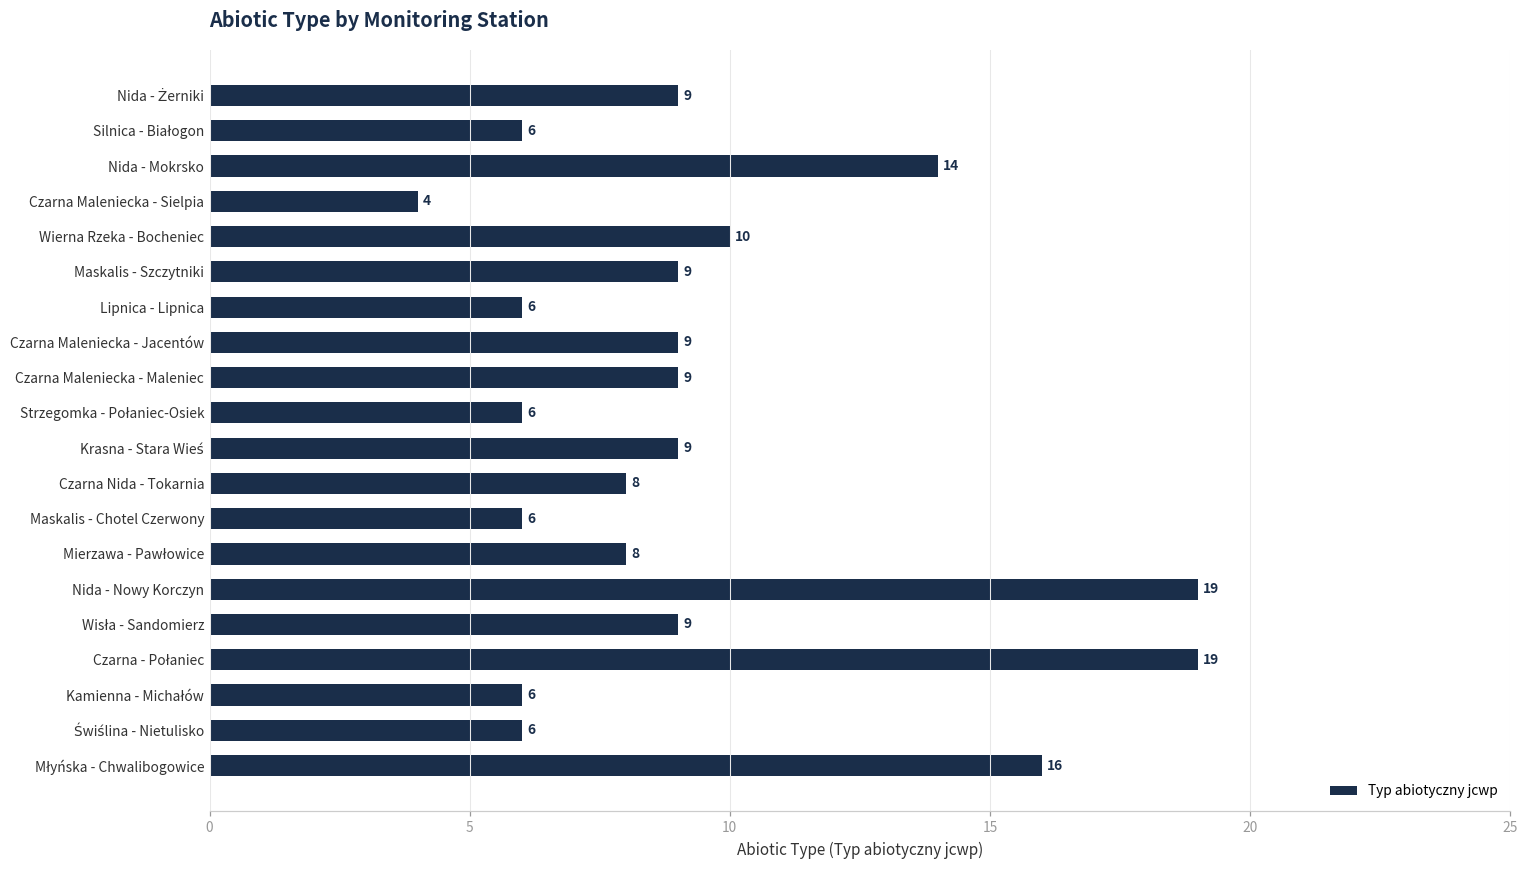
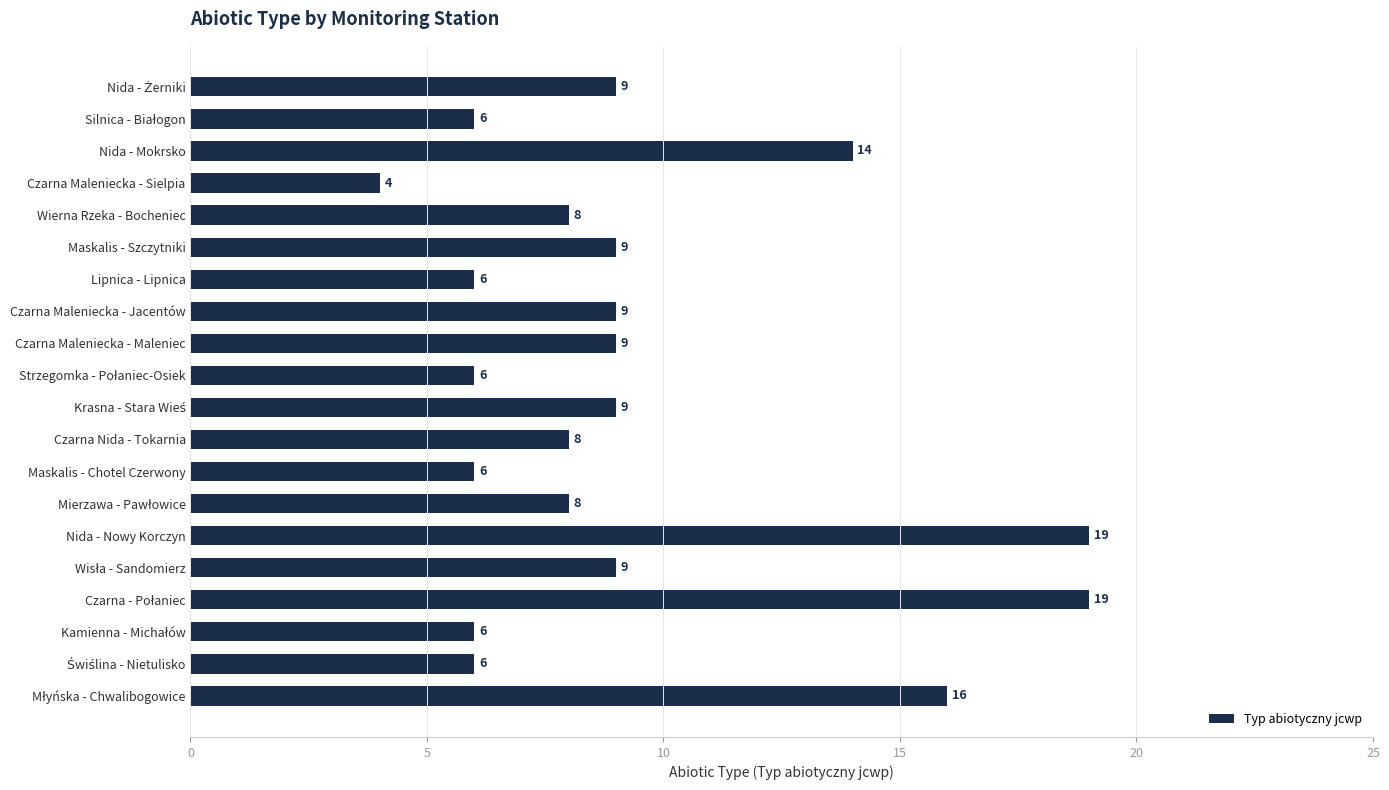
  {
    "Nida - Żerniki": 9,
    "Silnica - Białogon": 6,
    "Nida - Mokrsko": 14,
    "Czarna Maleniecka - Sielpia": 4,
-   "Wierna Rzeka - Bocheniec": 10,
+   "Wierna Rzeka - Bocheniec": 8,
    "Maskalis - Szczytniki": 9,
    "Lipnica - Lipnica": 6,
    "Czarna Maleniecka - Jacentów": 9,
    "Czarna Maleniecka - Maleniec": 9,
    "Strzegomka - Połaniec-Osiek": 6,
    "Krasna - Stara Wieś": 9,
    "Czarna Nida - Tokarnia": 8,
    "Maskalis - Chotel Czerwony": 6,
    "Mierzawa - Pawłowice": 8,
    "Nida - Nowy Korczyn": 19,
    "Wisła - Sandomierz": 9,
    "Czarna - Połaniec": 19,
    "Kamienna - Michałów": 6,
    "Świślina - Nietulisko": 6,
    "Młyńska - Chwalibogowice": 16
  }
